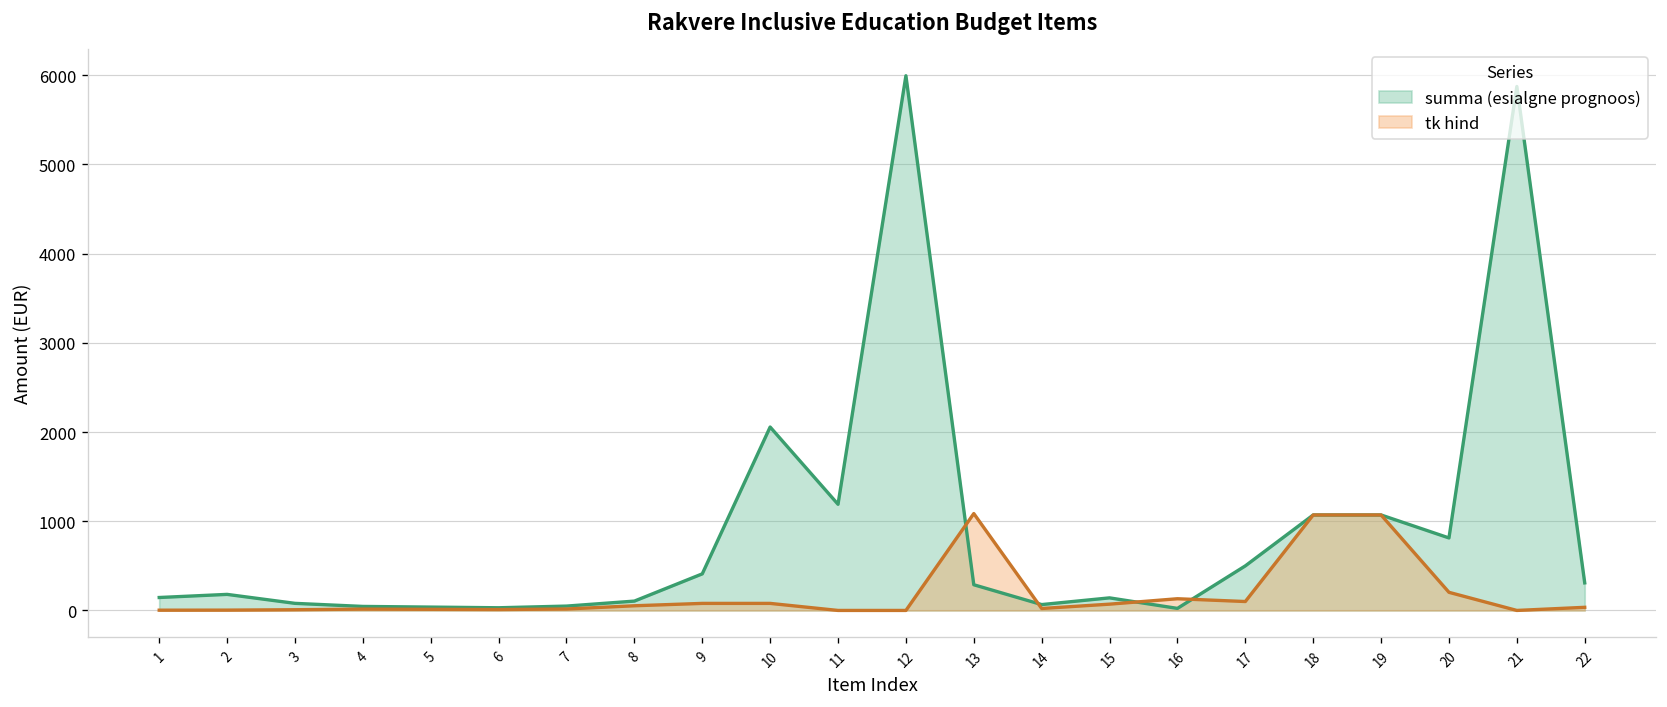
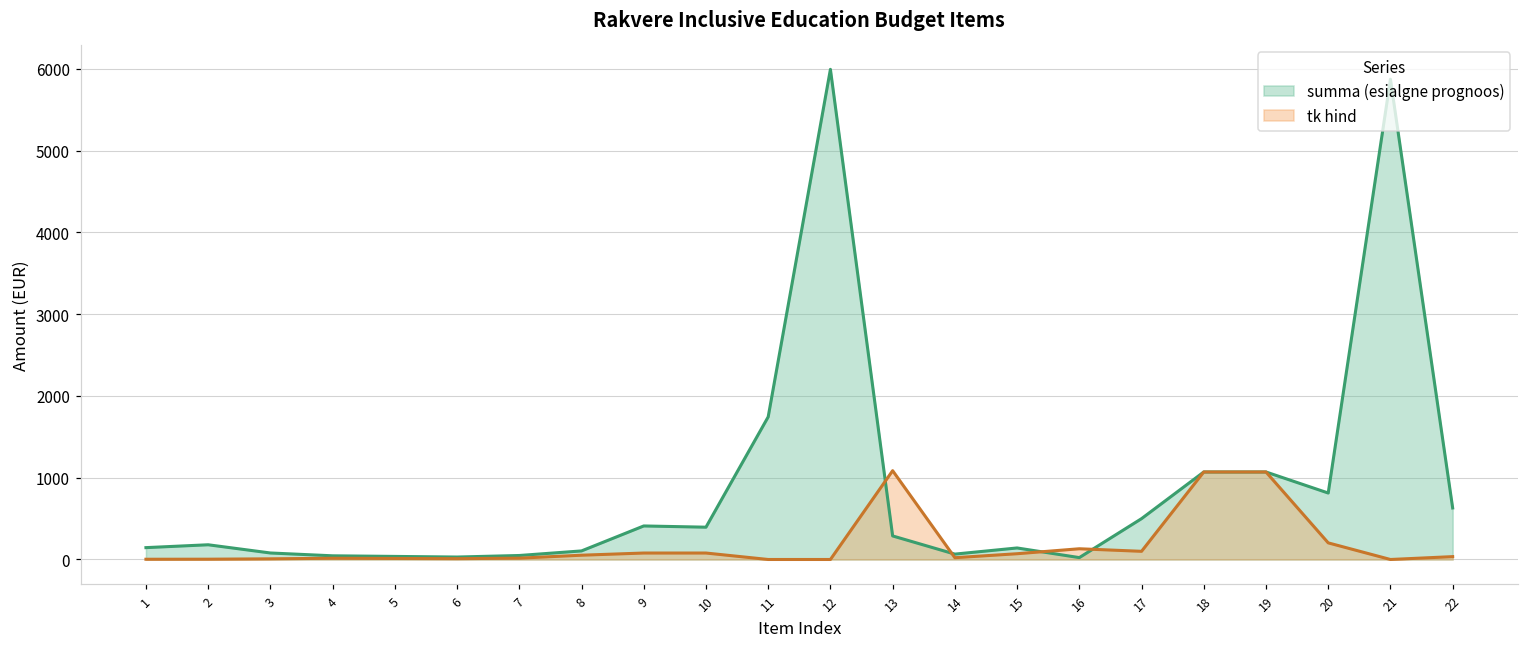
  {
    "summa (esialgne prognoos)": {
      "1": 100,
      "2": 200,
      "3": 100,
      "8": 100,
      "9": 400,
-     "10": 2100,
-     "11": 1200,
+     "10": 400,
+     "11": 1700,
      "12": 6000,
      "13": 300,
      "14": 100,
      "15": 100,
      "16": 0,
      "17": 500,
      "20": 800,
-     "22": 300
+     "22": 600
    },
    "tk hind": {
      "1": 0,
      "2": 0,
      "3": 0,
      "8": 100,
      "9": 100,
      "10": 100,
      "11": 0,
      "12": 0,
      "13": 1100,
      "14": 0,
      "15": 100,
      "16": 100,
      "17": 100,
      "20": 200,
      "21": 0,
      "22": 0
    }
  }
